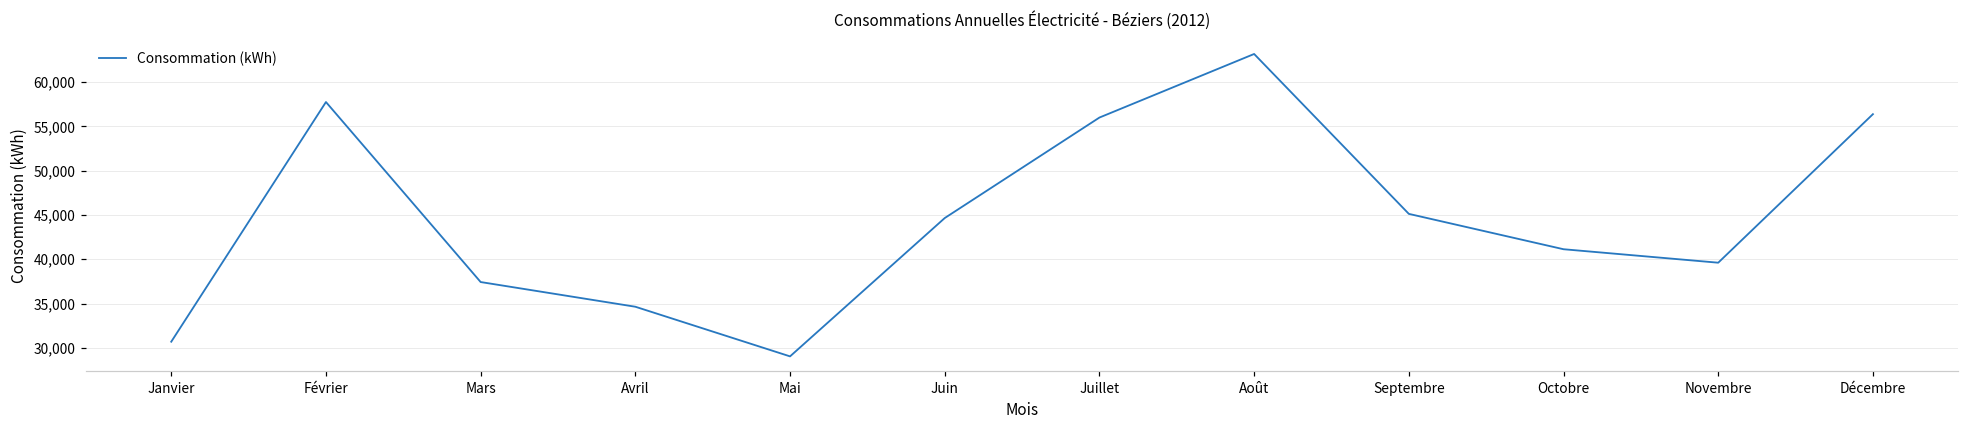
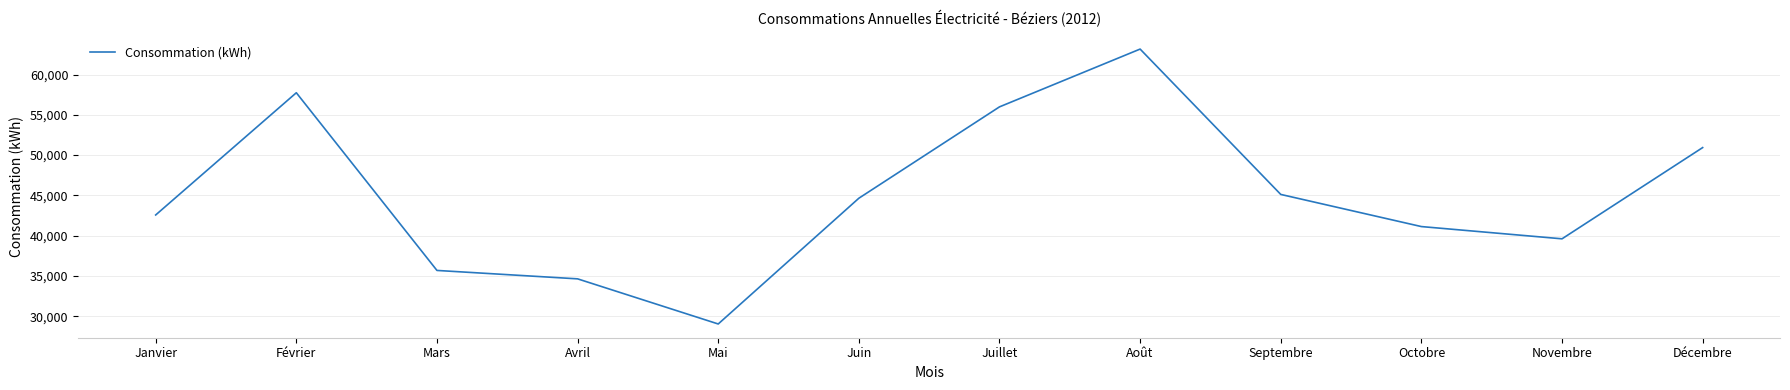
  {
-   "Janvier": "31,000",
+   "Janvier": "43,000",
    "Février": "58,000",
-   "Mars": "37,000",
+   "Mars": "36,000",
    "Avril": "35,000",
    "Mai": "29,000",
    "Juin": "45,000",
    "Juillet": "56,000",
    "Août": "63,000",
    "Septembre": "45,000",
    "Octobre": "41,000",
    "Novembre": "40,000",
-   "Décembre": "56,000"
+   "Décembre": "51,000"
  }
